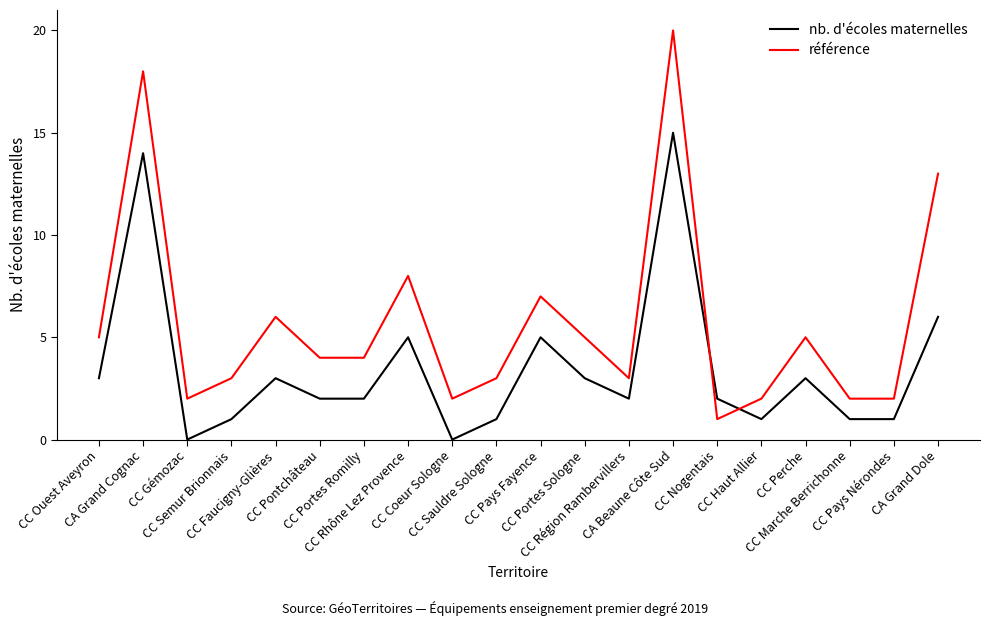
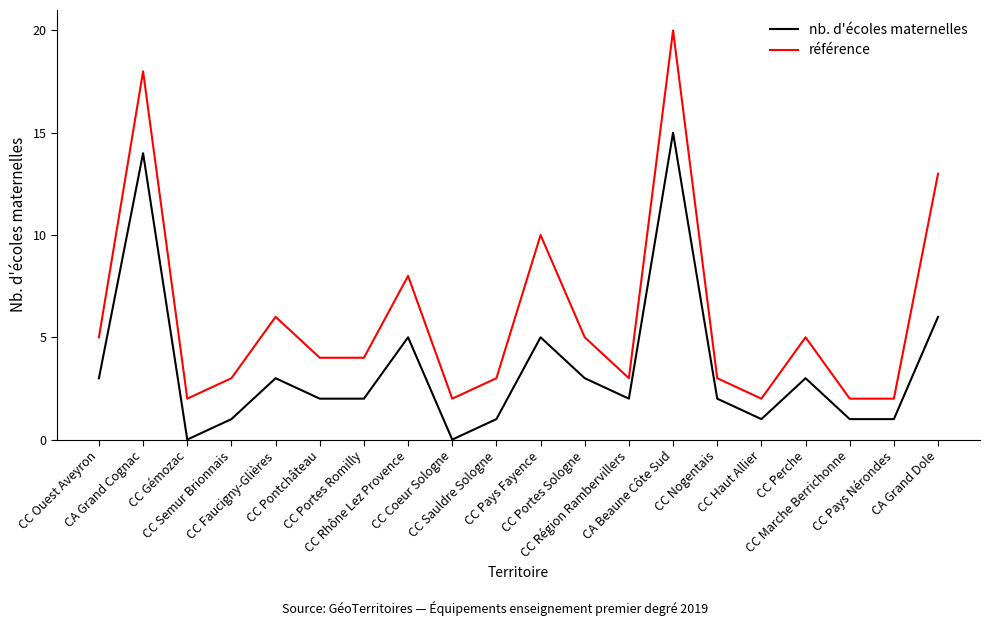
  {
    "nb. d'écoles maternelles": {
      "CC Ouest Aveyron": 3,
      "CA Grand Cognac": 14,
      "CC Gémozac": 0,
      "CC Semur Brionnais": 1,
      "CC Faucigny-Glières": 3,
      "CC Pontchâteau": 2,
      "CC Portes Romilly": 2,
      "CC Rhône Lez Provence": 5,
      "CC Coeur Sologne": 0,
      "CC Sauldre Sologne": 1,
      "CC Pays Fayence": 5,
      "CC Portes Sologne": 3,
      "CC Région Rambervillers": 2,
      "CA Beaune Côte Sud": 15,
      "CC Nogentais": 2,
      "CC Haut Allier": 1,
      "CC Perche": 3,
      "CC Marche Berrichonne": 1,
      "CC Pays Nérondes": 1,
      "CA Grand Dole": 6
    },
    "référence": {
      "CC Ouest Aveyron": 5,
      "CA Grand Cognac": 18,
      "CC Gémozac": 2,
      "CC Semur Brionnais": 3,
      "CC Faucigny-Glières": 6,
      "CC Pontchâteau": 4,
      "CC Portes Romilly": 4,
      "CC Rhône Lez Provence": 8,
      "CC Coeur Sologne": 2,
      "CC Sauldre Sologne": 3,
-     "CC Pays Fayence": 7,
+     "CC Pays Fayence": 10,
      "CC Portes Sologne": 5,
      "CC Région Rambervillers": 3,
      "CA Beaune Côte Sud": 20,
-     "CC Nogentais": 1,
+     "CC Nogentais": 3,
      "CC Haut Allier": 2,
      "CC Perche": 5,
      "CC Marche Berrichonne": 2,
      "CC Pays Nérondes": 2,
      "CA Grand Dole": 13
    }
  }
